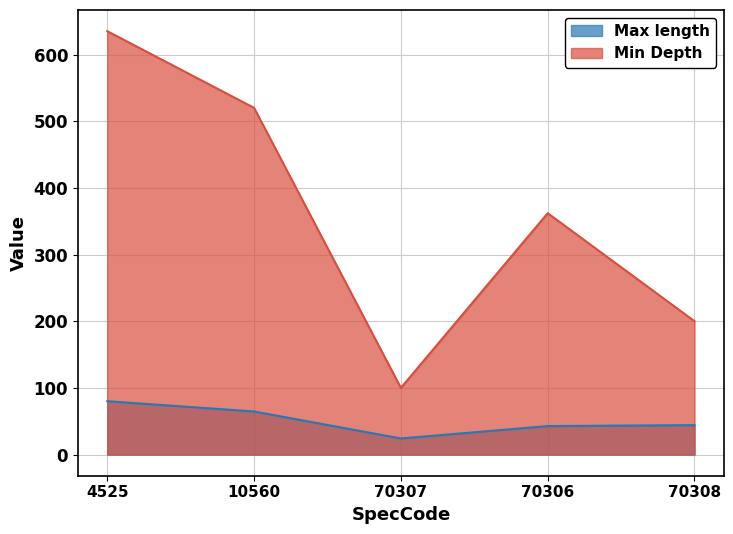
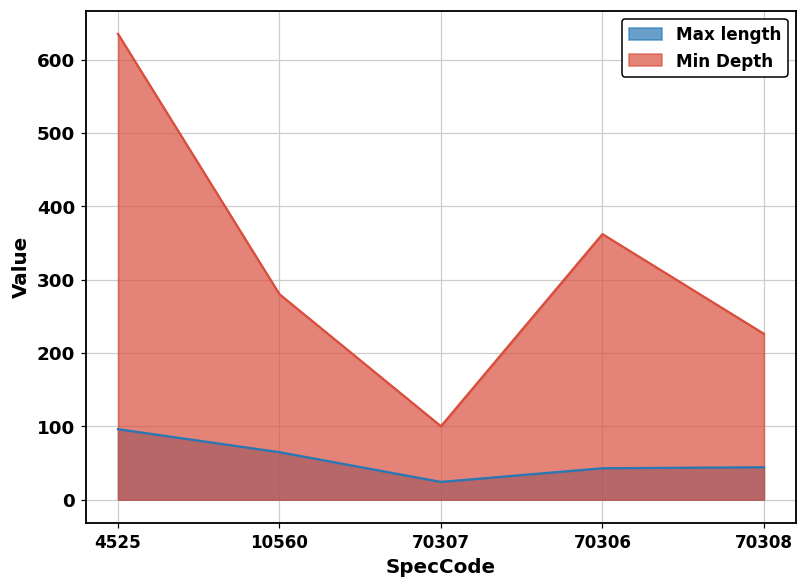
  {
    "Max length": {
-     "4525": 80,
+     "4525": 100,
      "10560": 60,
      "70307": 20,
      "70306": 40,
      "70308": 40
    },
    "Min Depth": {
      "4525": 640,
-     "10560": 520,
+     "10560": 280,
      "70307": 100,
      "70306": 360,
-     "70308": 200
+     "70308": 230
    }
  }
